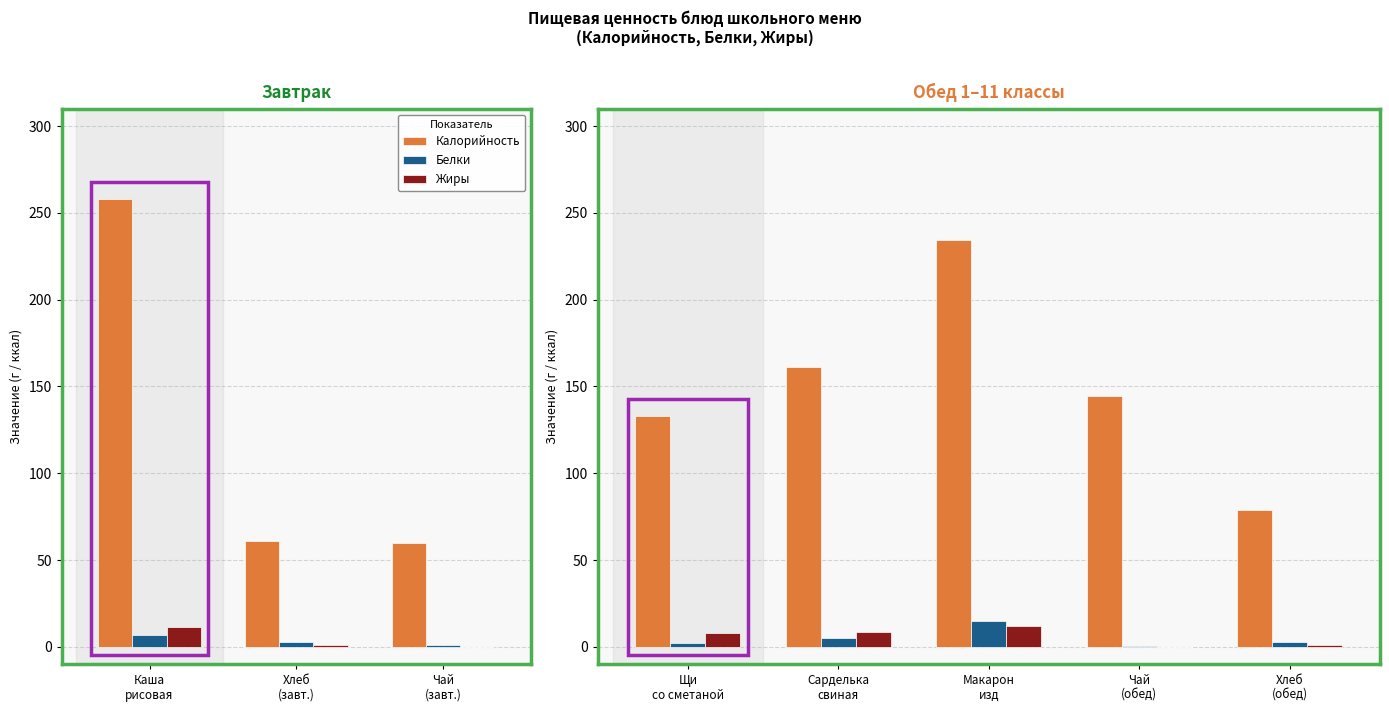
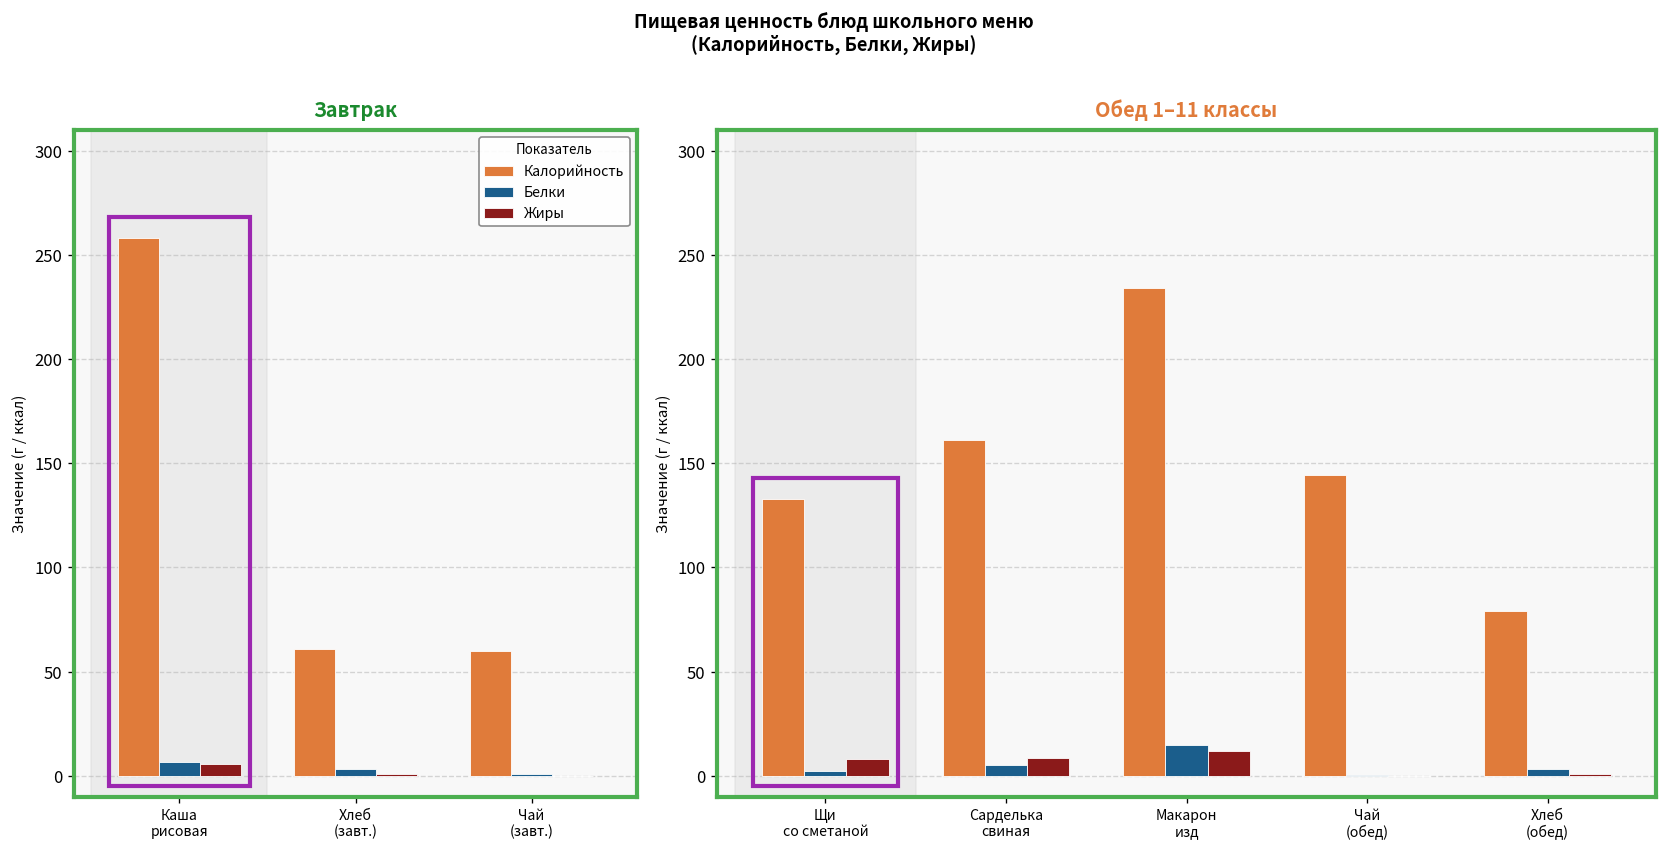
  {
    "Завтрак": {
      "Калорийность": {
        "Каша рисовая": 258,
        "Хлеб (завт.)": 61,
        "Чай (завт.)": 60
      },
      "Белки": {
        "Каша рисовая": 7,
        "Хлеб (завт.)": 3
      },
      "Жиры": {
-       "Каша рисовая": 11,
+       "Каша рисовая": 6,
        "Чай (завт.)": 0
      }
    },
    "Обед 1–11 классы": {
      "Калорийность": {
        "Щи со сметаной": 133,
        "Сарделька свиная": 161,
        "Макарон изд": 234,
        "Чай (обед)": 145,
        "Хлеб (обед)": 79
      },
      "Белки": {
        "Щи со сметаной": 2,
        "Сарделька свиная": 5,
        "Макарон изд": 15,
        "Хлеб (обед)": 3
      },
      "Жиры": {
        "Щи со сметаной": 8,
        "Сарделька свиная": 9,
        "Макарон изд": 12,
        "Чай (обед)": 0
      }
    }
  }
